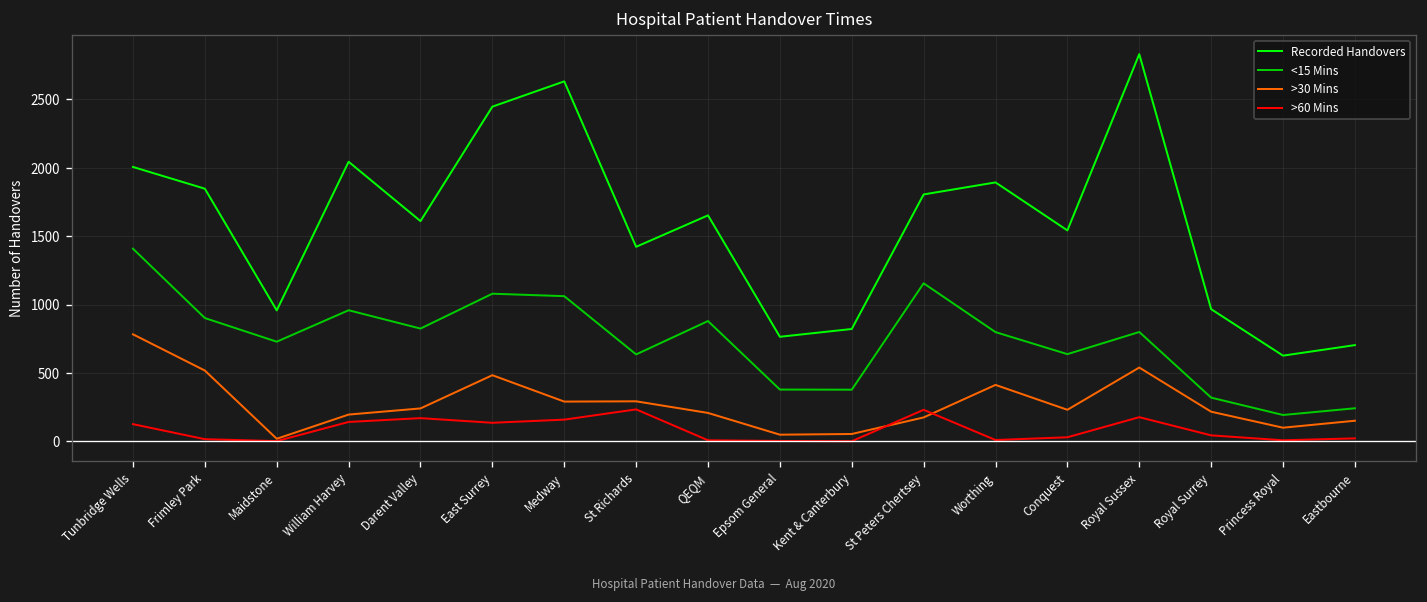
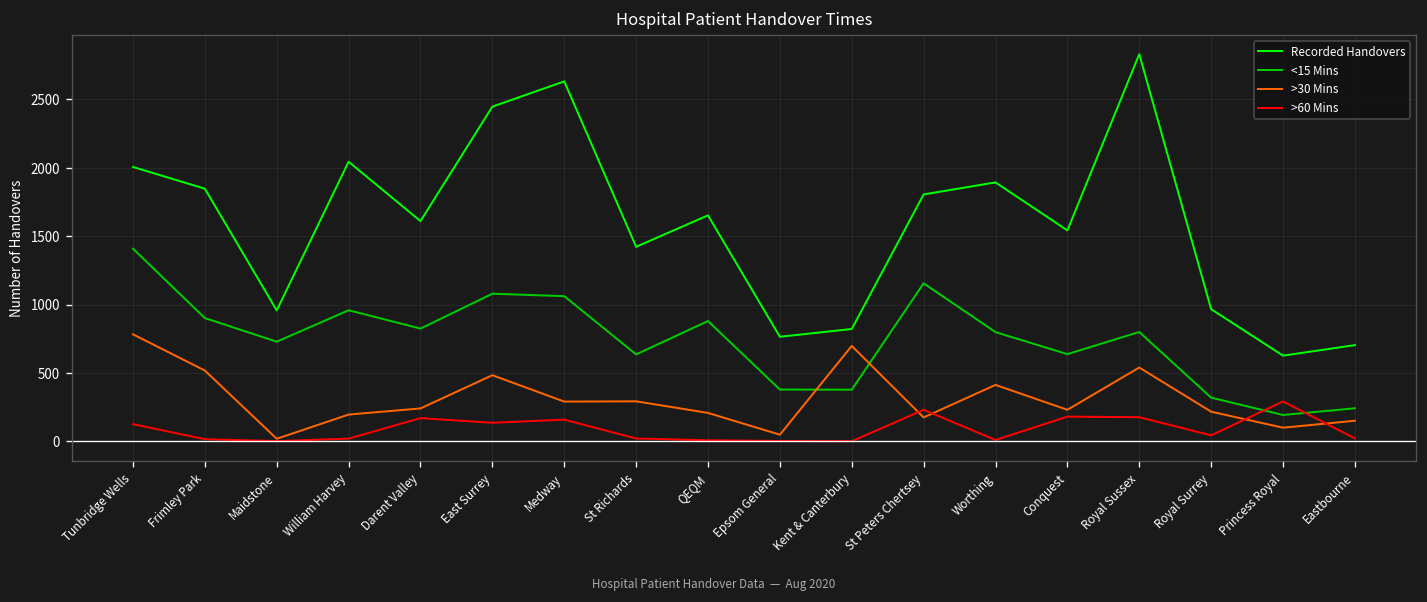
  {
    ">30 Mins": {
      "Tunbridge Wells": 780,
      "Frimley Park": 520,
      "William Harvey": 200,
      "Darent Valley": 240,
      "East Surrey": 480,
      "Medway": 290,
      "St Richards": 290,
      "QEQM": 210,
      "Epsom General": 50,
-     "Kent & Canterbury": 50,
+     "Kent & Canterbury": 700,
      "St Peters Chertsey": 170,
      "Worthing": 410,
      "Conquest": 230,
      "Royal Sussex": 540,
      "Royal Surrey": 220,
      "Princess Royal": 100,
      "Eastbourne": 150
    },
    ">60 Mins": {
      "Tunbridge Wells": 130,
      "Frimley Park": 20,
-     "William Harvey": 140,
+     "William Harvey": 20,
      "Darent Valley": 170,
      "East Surrey": 140,
      "Medway": 160,
-     "St Richards": 230,
+     "St Richards": 20,
      "QEQM": 10,
      "Epsom General": 0,
      "Kent & Canterbury": 0,
      "St Peters Chertsey": 230,
      "Worthing": 10,
-     "Conquest": 30,
+     "Conquest": 180,
      "Royal Sussex": 180,
      "Royal Surrey": 40,
-     "Princess Royal": 10,
+     "Princess Royal": 290,
      "Eastbourne": 20
    }
  }
